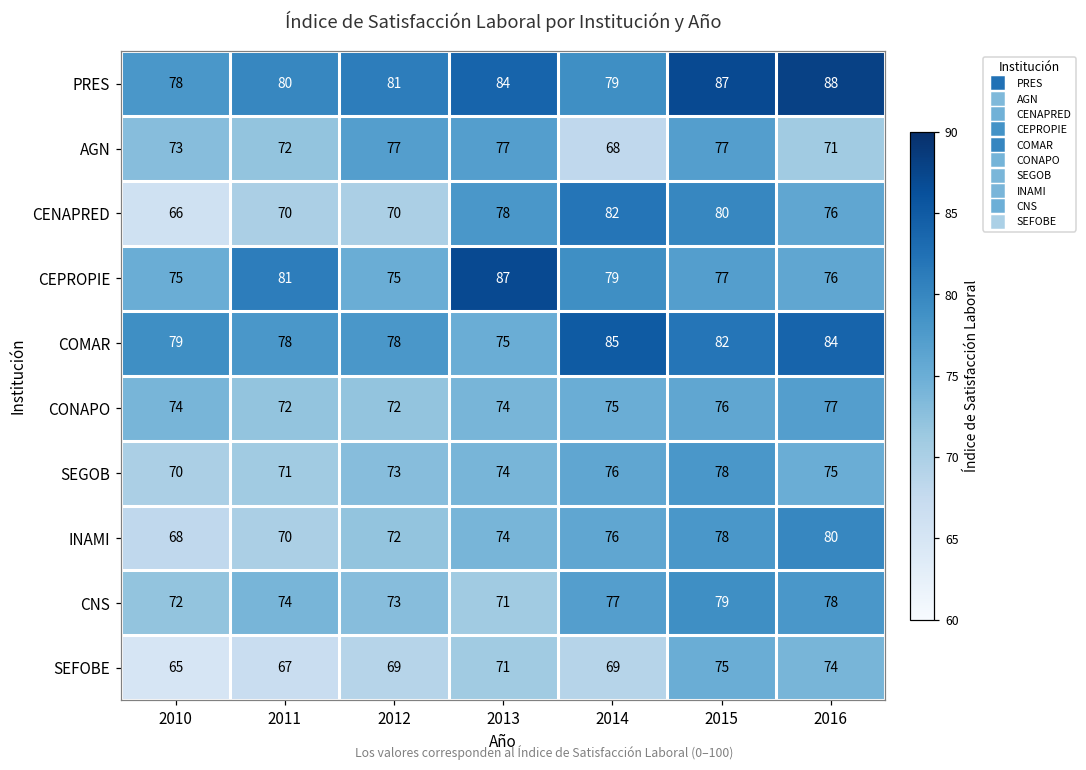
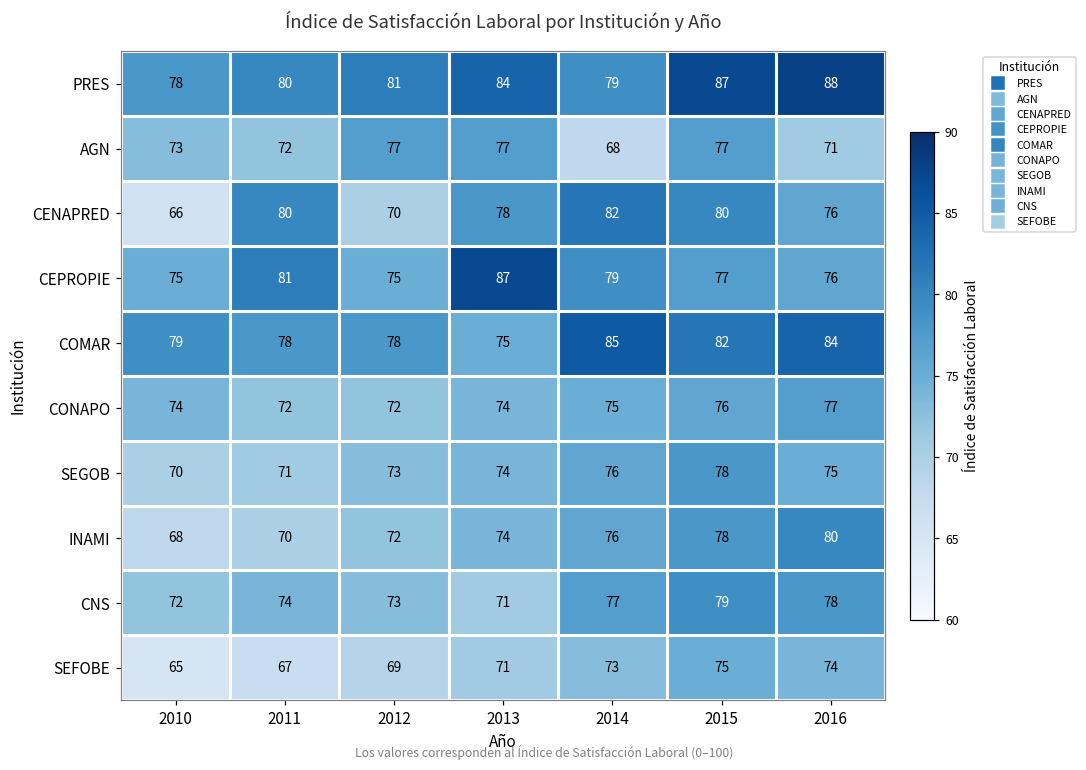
  {
    "PRES": {
      "2010": 78,
      "2011": 80,
      "2012": 81,
      "2013": 84,
      "2014": 79,
      "2015": 87,
      "2016": 88
    },
    "AGN": {
      "2010": 73,
      "2011": 72,
      "2012": 77,
      "2013": 77,
      "2014": 68,
      "2015": 77,
      "2016": 71
    },
    "CENAPRED": {
      "2010": 66,
-     "2011": 70,
+     "2011": 80,
      "2012": 70,
      "2013": 78,
      "2014": 82,
      "2015": 80,
      "2016": 76
    },
    "CEPROPIE": {
      "2010": 75,
      "2011": 81,
      "2012": 75,
      "2013": 87,
      "2014": 79,
      "2015": 77,
      "2016": 76
    },
    "COMAR": {
      "2010": 79,
      "2011": 78,
      "2012": 78,
      "2013": 75,
      "2014": 85,
      "2015": 82,
      "2016": 84
    },
    "CONAPO": {
      "2010": 74,
      "2011": 72,
      "2012": 72,
      "2013": 74,
      "2014": 75,
      "2015": 76,
      "2016": 77
    },
    "SEGOB": {
      "2010": 70,
      "2011": 71,
      "2012": 73,
      "2013": 74,
      "2014": 76,
      "2015": 78,
      "2016": 75
    },
    "INAMI": {
      "2010": 68,
      "2011": 70,
      "2012": 72,
      "2013": 74,
      "2014": 76,
      "2015": 78,
      "2016": 80
    },
    "CNS": {
      "2010": 72,
      "2011": 74,
      "2012": 73,
      "2013": 71,
      "2014": 77,
      "2015": 79,
      "2016": 78
    },
    "SEFOBE": {
      "2010": 65,
      "2011": 67,
      "2012": 69,
      "2013": 71,
-     "2014": 69,
+     "2014": 73,
      "2015": 75,
      "2016": 74
    }
  }
